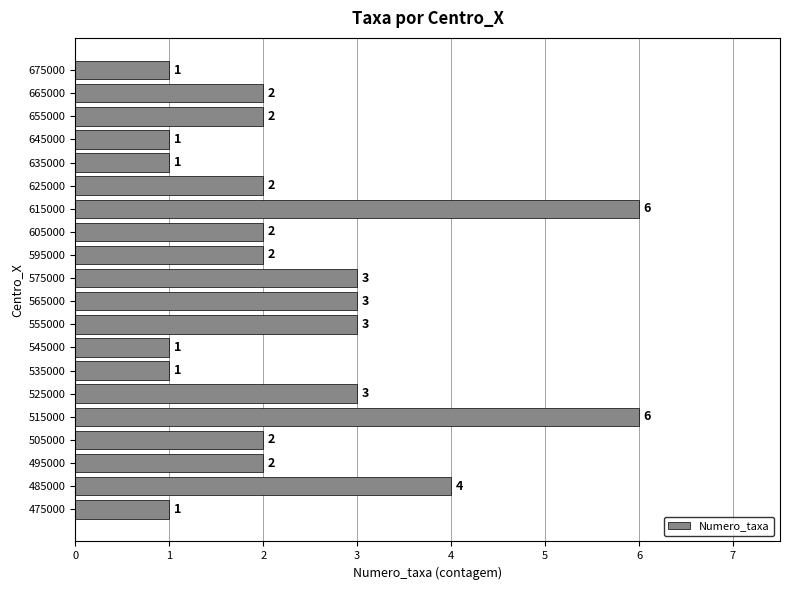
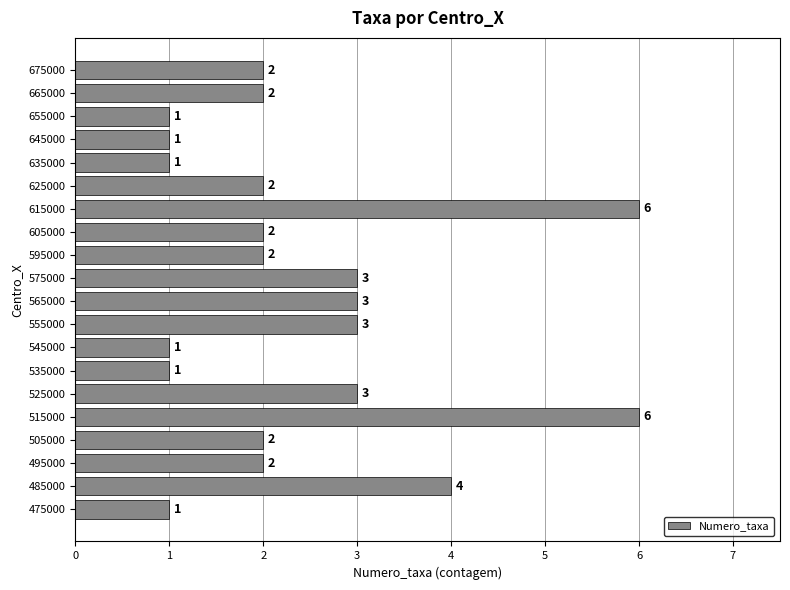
  {
-   "675000": 1,
+   "675000": 2,
    "665000": 2,
-   "655000": 2,
+   "655000": 1,
    "645000": 1,
    "635000": 1,
    "625000": 2,
    "615000": 6,
    "605000": 2,
    "595000": 2,
    "575000": 3,
    "565000": 3,
    "555000": 3,
    "545000": 1,
    "535000": 1,
    "525000": 3,
    "515000": 6,
    "505000": 2,
    "495000": 2,
    "485000": 4,
    "475000": 1
  }
